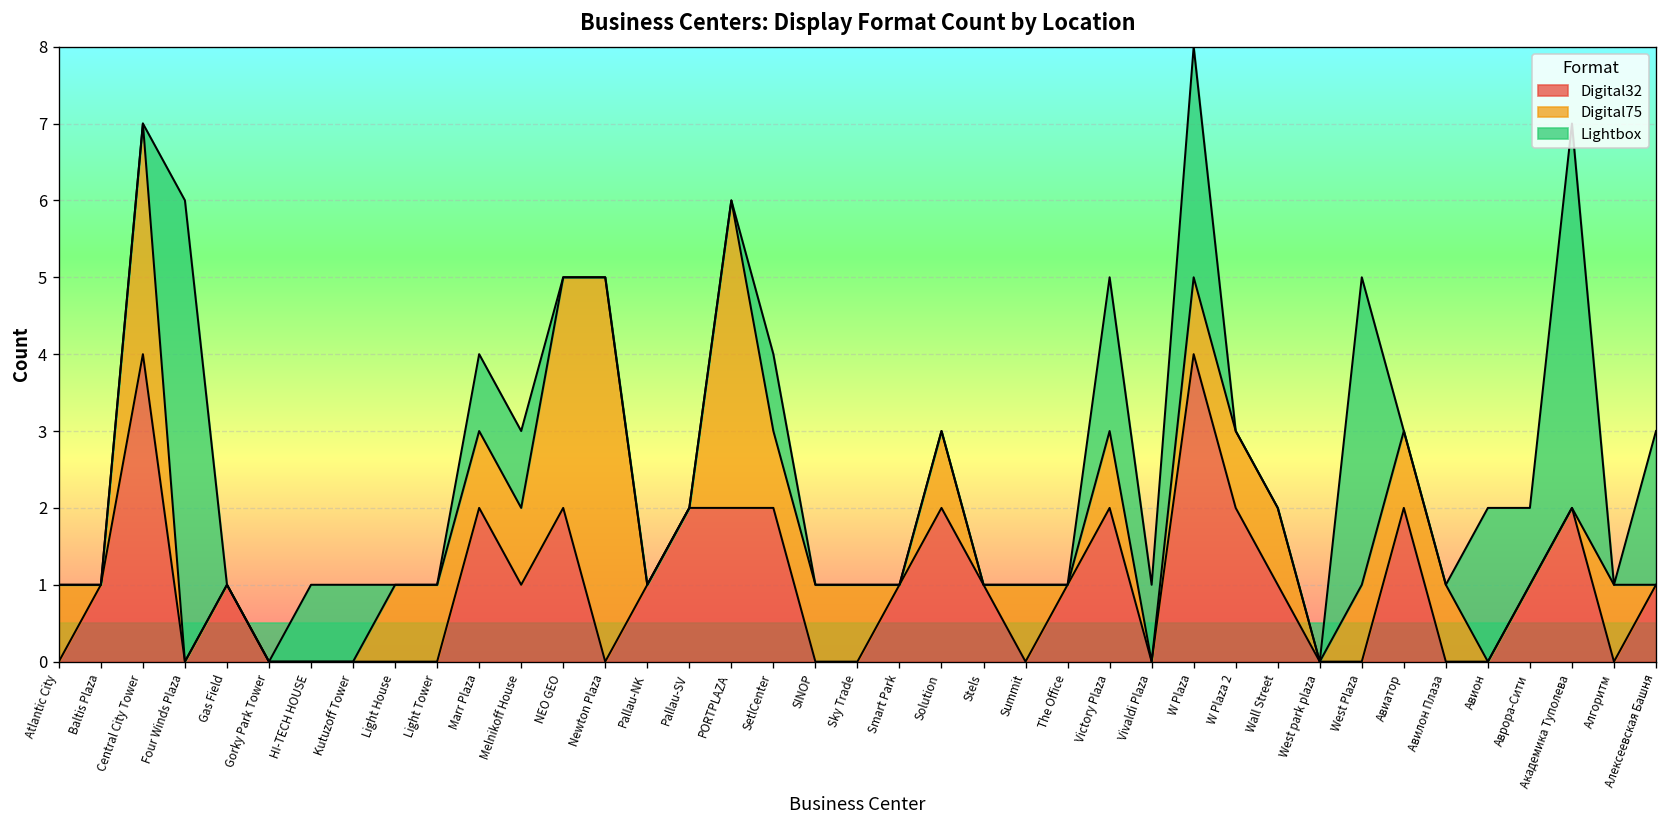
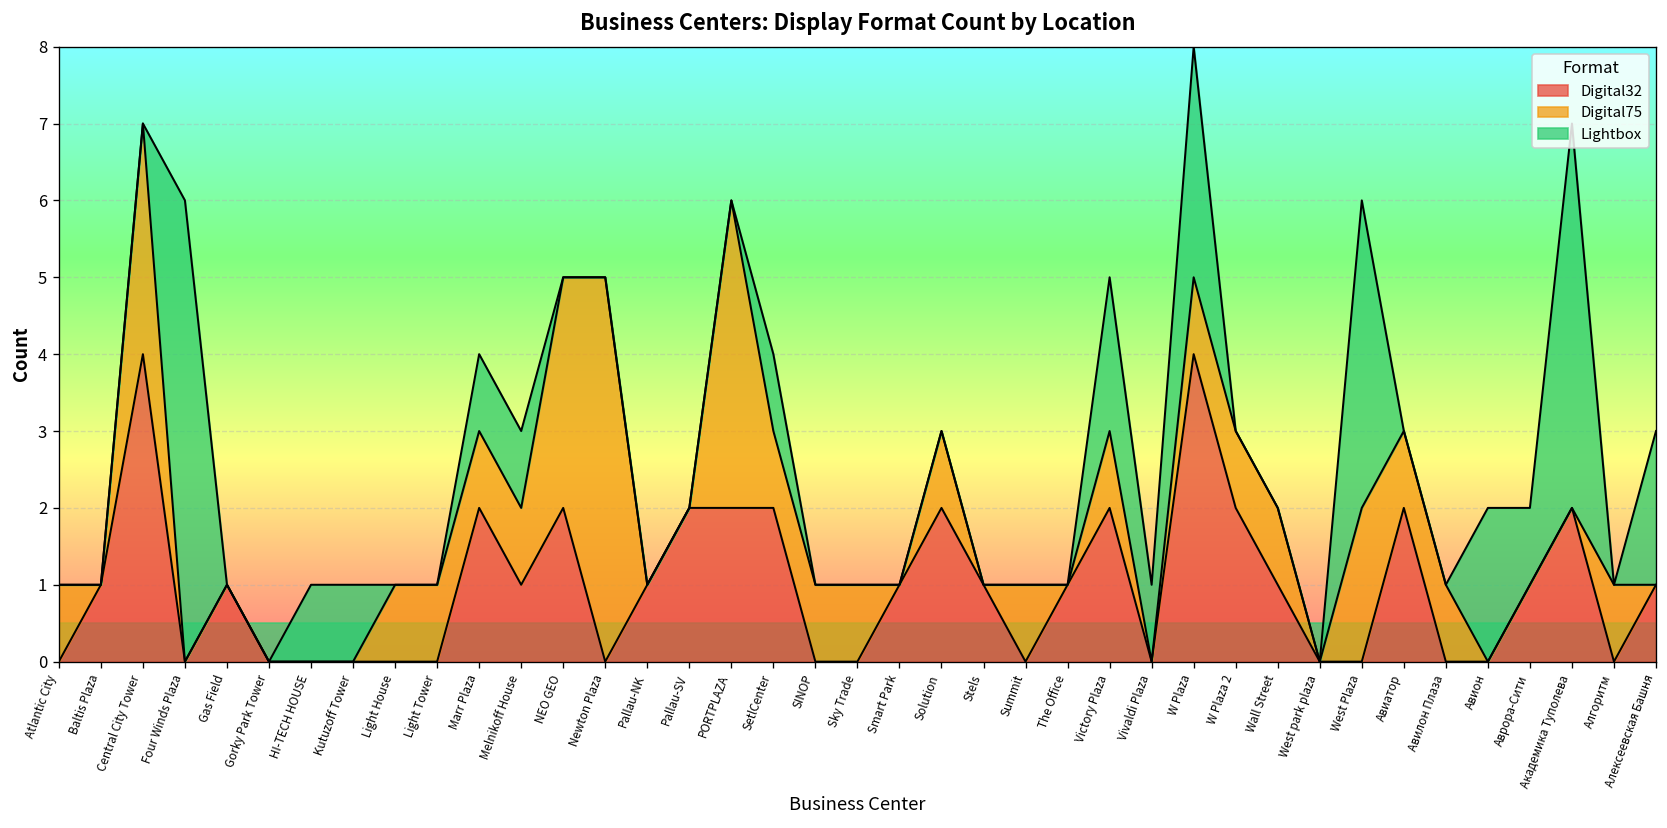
  {
    "Digital32": {
      "Central City Tower": 4,
      "Marr Plaza": 2,
      "Melnikoff House": 1,
      "NEO GEO": 2,
      "PORTPLAZA": 2,
      "SetlCenter": 2,
      "Solution": 2,
      "Victory Plaza": 2,
      "W Plaza": 4,
      "W Plaza 2": 2,
      "Wall Street": 1,
      "Авиатор": 2
    },
    "Digital75": {
      "Marr Plaza": 3,
      "Melnikoff House": 2,
      "SetlCenter": 3,
      "Victory Plaza": 3,
      "W Plaza": 5,
-     "West Plaza": 1
+     "West Plaza": 2
    },
    "Lightbox": {
      "Four Winds Plaza": 6,
      "HI-TECH HOUSE": 1,
      "Kutuzoff Tower": 1,
      "Marr Plaza": 1,
      "Melnikoff House": 1,
      "SetlCenter": 1,
      "Victory Plaza": 2,
      "Vivaldi Plaza": 1,
      "W Plaza": 3,
      "West Plaza": 4,
      "Авион": 2,
      "Аврора-Сити": 1,
      "Алексеевская Башня": 2
    }
  }
